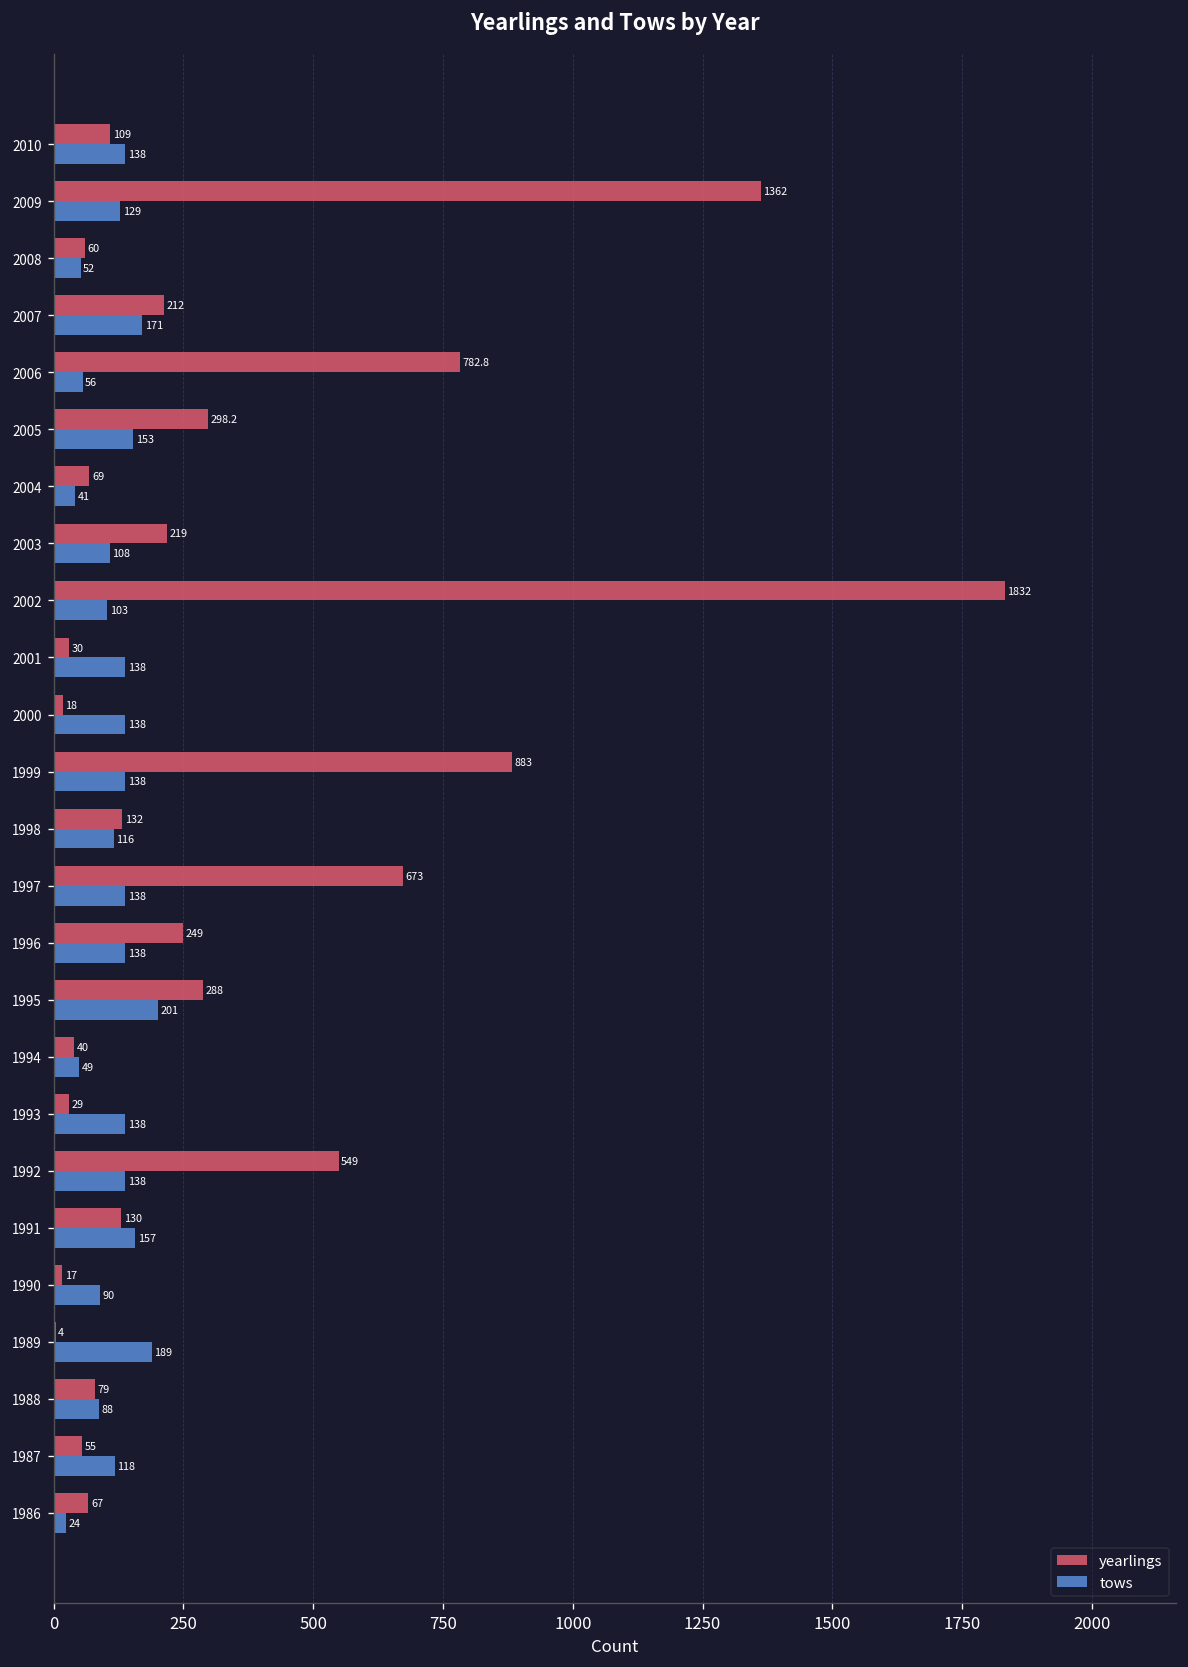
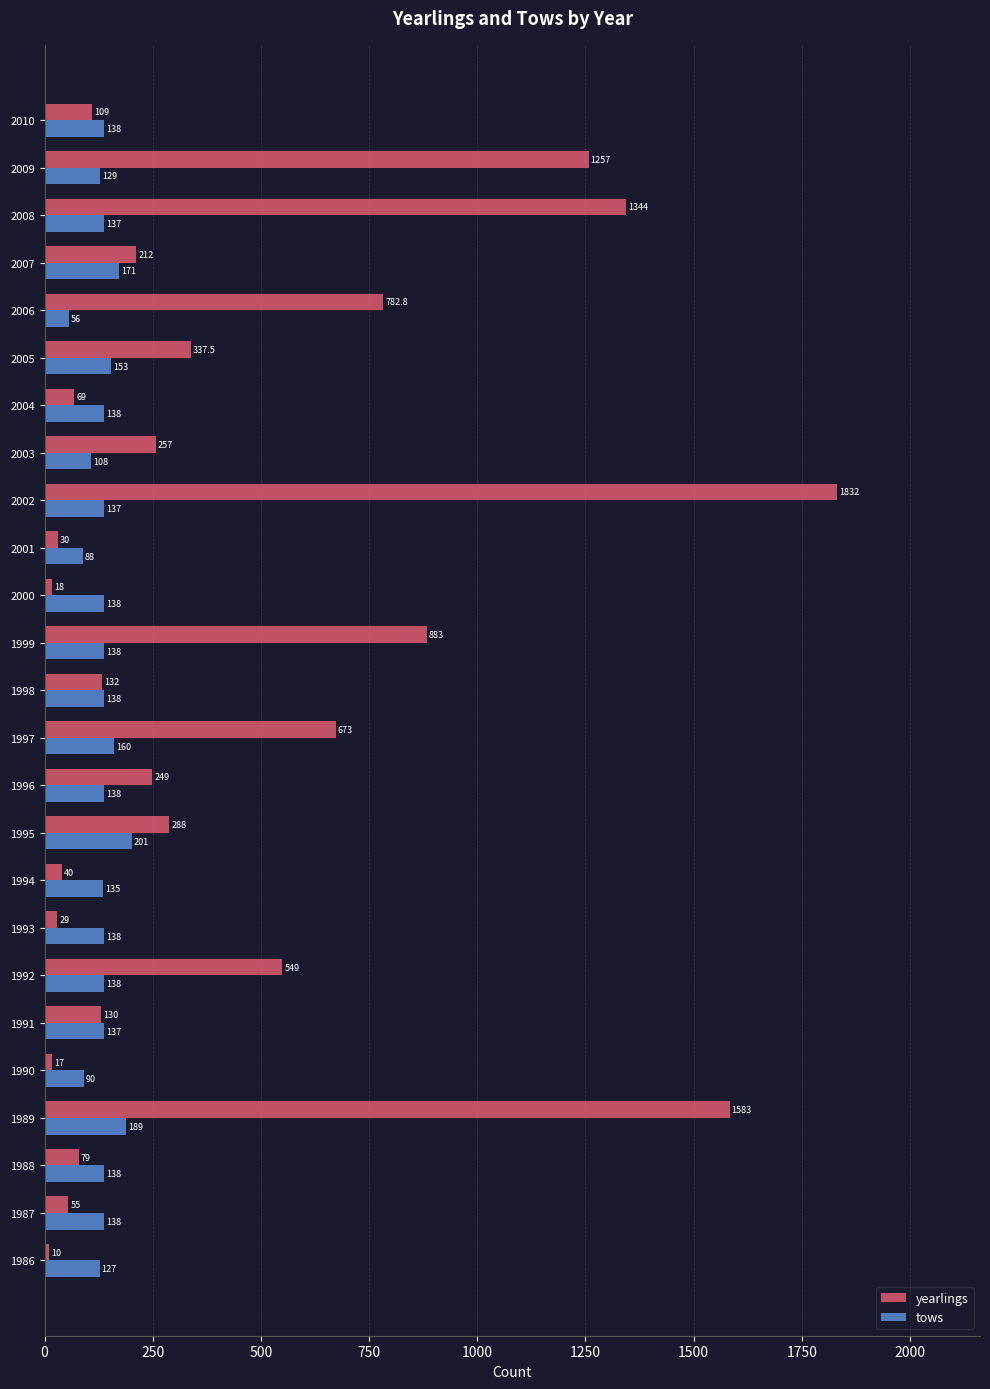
  {
    "yearlings": {
      "2010": 109,
-     "2009": 1362,
-     "2008": 60,
+     "2009": 1257,
+     "2008": 1344,
      "2007": 212,
      "2006": 782.8,
-     "2005": 298.2,
+     "2005": 337.5,
      "2004": 69,
-     "2003": 219,
+     "2003": 257,
      "2002": 1832,
      "2001": 30,
      "2000": 18,
      "1999": 883,
      "1998": 132,
      "1997": 673,
      "1996": 249,
      "1995": 288,
      "1994": 40,
      "1993": 29,
      "1992": 549,
      "1991": 130,
      "1990": 17,
-     "1989": 4,
+     "1989": 1583,
      "1988": 79,
      "1987": 55,
-     "1986": 67
+     "1986": 10
    },
    "tows": {
      "2010": 138,
      "2009": 129,
-     "2008": 52,
+     "2008": 137,
      "2007": 171,
      "2006": 56,
      "2005": 153,
-     "2004": 41,
+     "2004": 138,
      "2003": 108,
-     "2002": 103,
-     "2001": 138,
+     "2002": 137,
+     "2001": 88,
      "2000": 138,
      "1999": 138,
-     "1998": 116,
-     "1997": 138,
+     "1998": 138,
+     "1997": 160,
      "1996": 138,
      "1995": 201,
-     "1994": 49,
+     "1994": 135,
      "1993": 138,
      "1992": 138,
-     "1991": 157,
+     "1991": 137,
      "1990": 90,
      "1989": 189,
-     "1988": 88,
-     "1987": 118,
-     "1986": 24
+     "1988": 138,
+     "1987": 138,
+     "1986": 127
    }
  }
